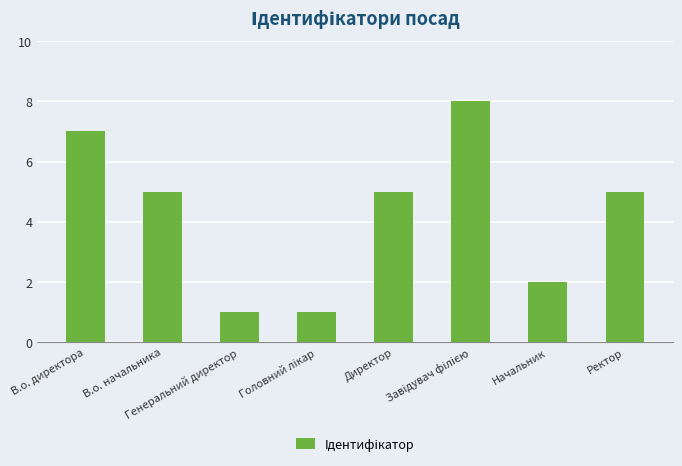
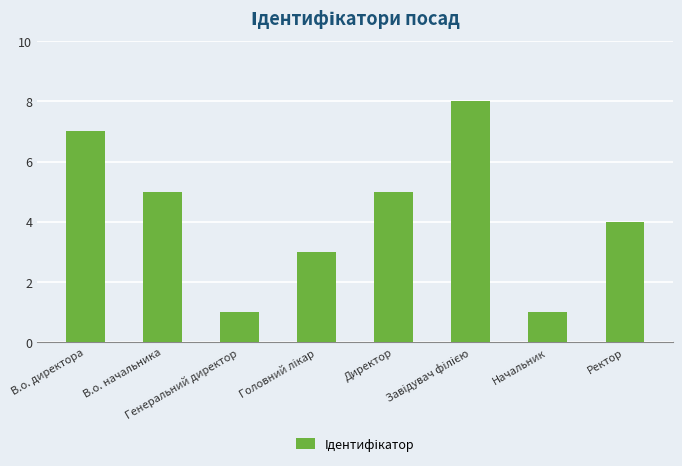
  {
    "В.о. директора": 7,
    "В.о. начальника": 5,
    "Генеральний директор": 1,
-   "Головний лікар": 1,
+   "Головний лікар": 3,
    "Директор": 5,
    "Завідувач філією": 8,
-   "Начальник": 2,
-   "Ректор": 5
+   "Начальник": 1,
+   "Ректор": 4
  }
